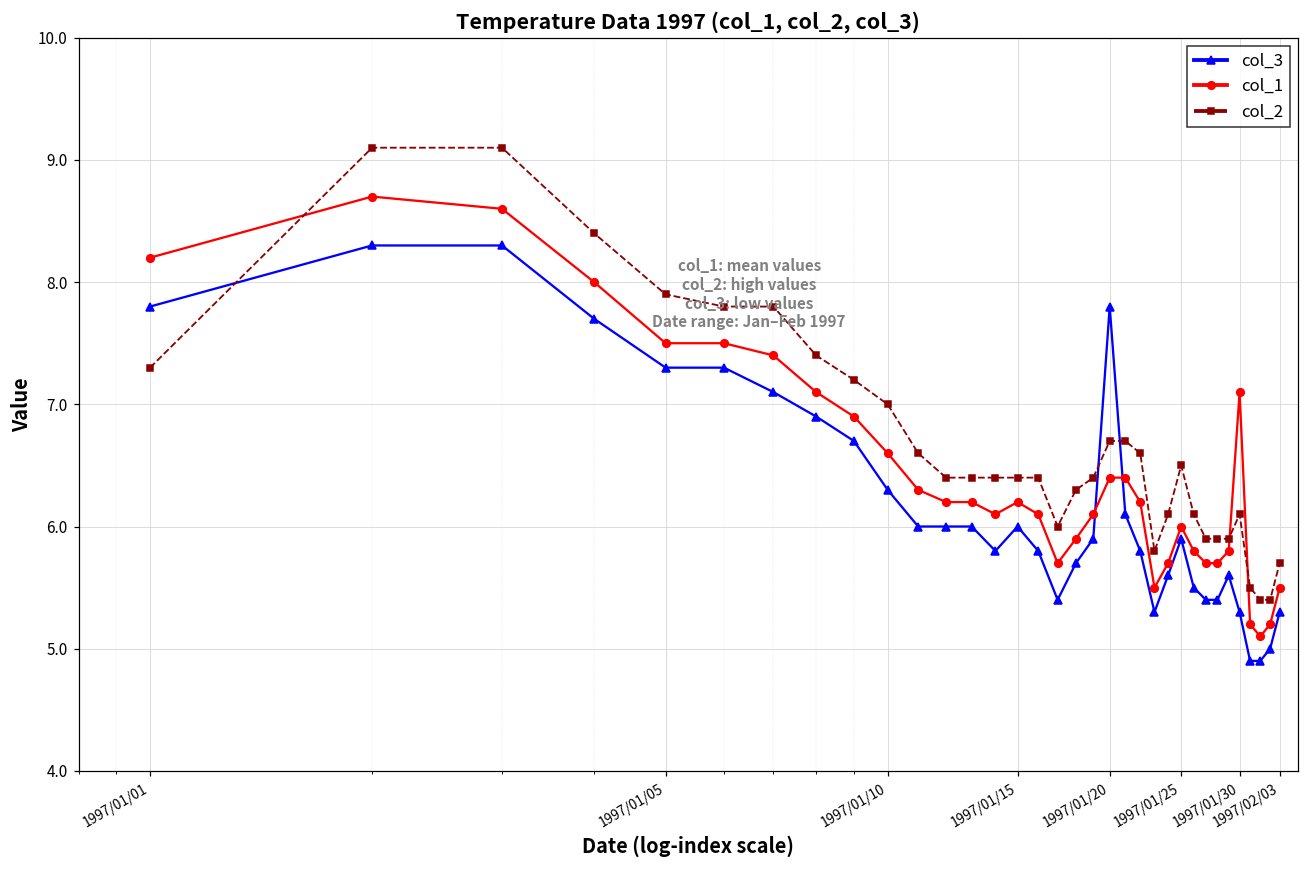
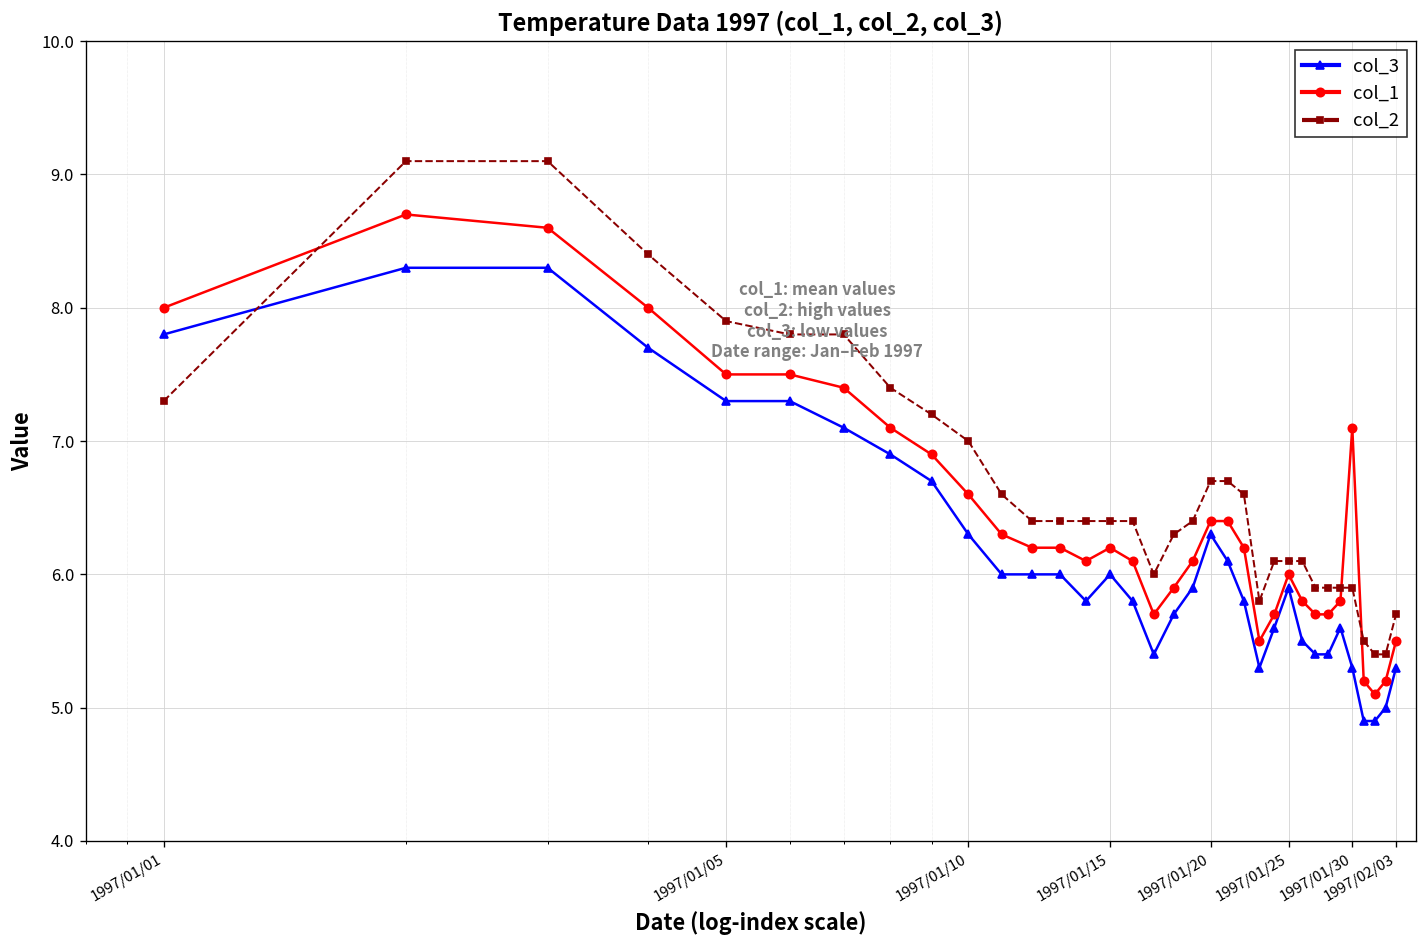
  {
    "col_3": {
      "1997/01/01": 7.8,
      "1997/01/05": 7.3,
      "1997/01/10": 6.3,
      "1997/01/15": 6.0,
-     "1997/01/20": 7.8,
+     "1997/01/20": 6.3,
      "1997/01/25": 5.9,
      "1997/01/30": 5.3,
      "1997/02/03": 5.3
    },
    "col_1": {
-     "1997/01/01": 8.2,
+     "1997/01/01": 8.0,
      "1997/01/05": 7.5,
      "1997/01/10": 6.6,
      "1997/01/15": 6.2,
      "1997/01/20": 6.4,
      "1997/01/25": 6.0,
      "1997/01/30": 7.1,
      "1997/02/03": 5.5
    },
    "col_2": {
      "1997/01/01": 7.3,
      "1997/01/10": 7.0,
      "1997/01/15": 6.4,
      "1997/01/20": 6.7,
-     "1997/01/25": 6.5,
-     "1997/01/30": 6.1,
+     "1997/01/25": 6.1,
+     "1997/01/30": 5.9,
      "1997/02/03": 5.7
    }
  }
